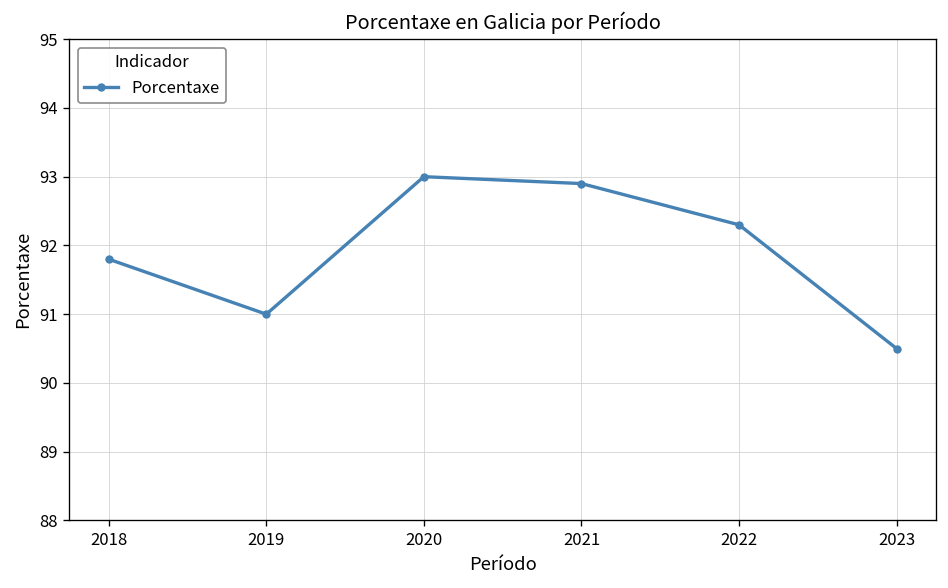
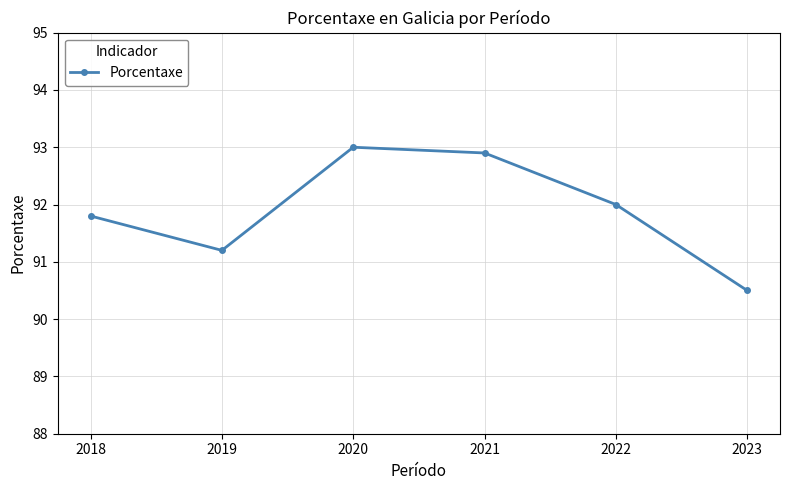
  {
    "2018": 91.8,
-   "2019": 91.0,
+   "2019": 91.2,
    "2020": 93.0,
    "2021": 92.9,
-   "2022": 92.3,
+   "2022": 92.0,
    "2023": 90.5
  }
